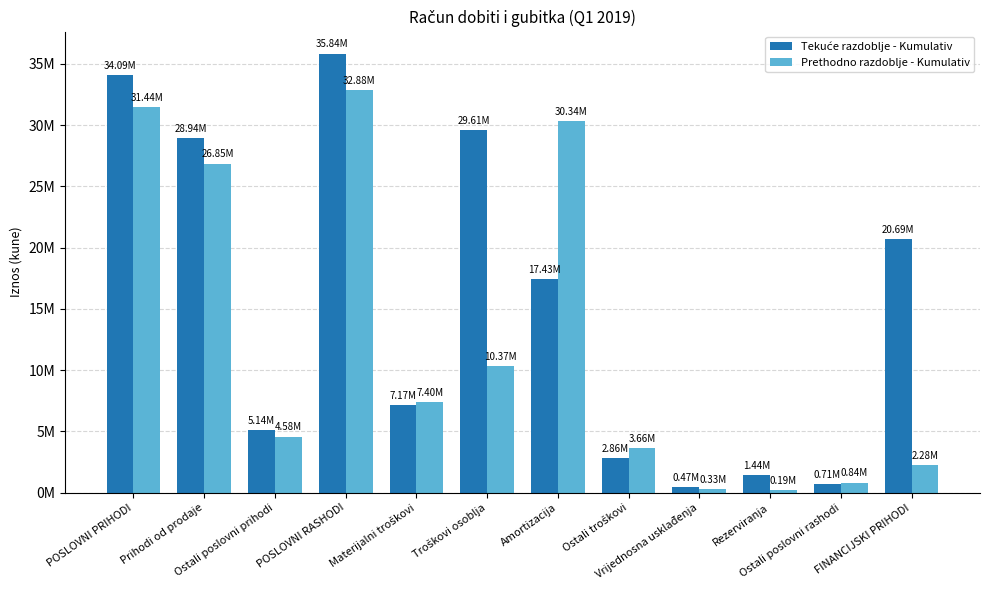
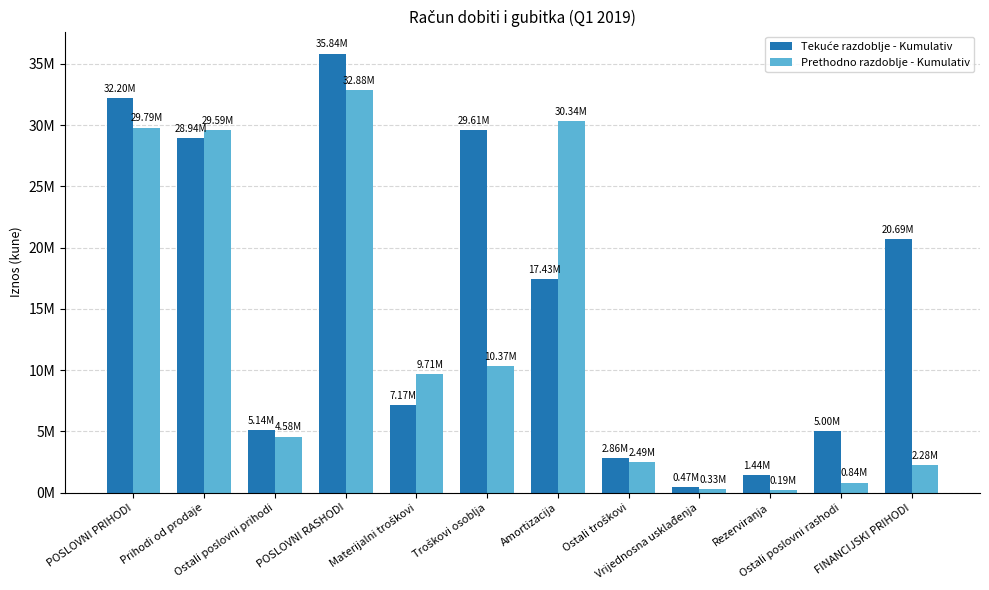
  {
    "Tekuće razdoblje - Kumulativ": {
-     "POSLOVNI PRIHODI": "34.09M",
+     "POSLOVNI PRIHODI": "32.20M",
      "Prihodi od prodaje": "28.94M",
      "Ostali poslovni prihodi": "5.14M",
      "POSLOVNI RASHODI": "35.84M",
      "Materijalni troškovi": "7.17M",
      "Troškovi osoblja": "29.61M",
      "Amortizacija": "17.43M",
      "Ostali troškovi": "2.86M",
      "Vrijednosna usklađenja": "0.47M",
      "Rezerviranja": "1.44M",
-     "Ostali poslovni rashodi": "0.71M",
+     "Ostali poslovni rashodi": "5.00M",
      "FINANCIJSKI PRIHODI": "20.69M"
    },
    "Prethodno razdoblje - Kumulativ": {
-     "POSLOVNI PRIHODI": "31.44M",
-     "Prihodi od prodaje": "26.85M",
+     "POSLOVNI PRIHODI": "29.79M",
+     "Prihodi od prodaje": "29.59M",
      "Ostali poslovni prihodi": "4.58M",
      "POSLOVNI RASHODI": "32.88M",
-     "Materijalni troškovi": "7.40M",
+     "Materijalni troškovi": "9.71M",
      "Troškovi osoblja": "10.37M",
      "Amortizacija": "30.34M",
-     "Ostali troškovi": "3.66M",
+     "Ostali troškovi": "2.49M",
      "Vrijednosna usklađenja": "0.33M",
      "Rezerviranja": "0.19M",
      "Ostali poslovni rashodi": "0.84M",
      "FINANCIJSKI PRIHODI": "2.28M"
    }
  }
